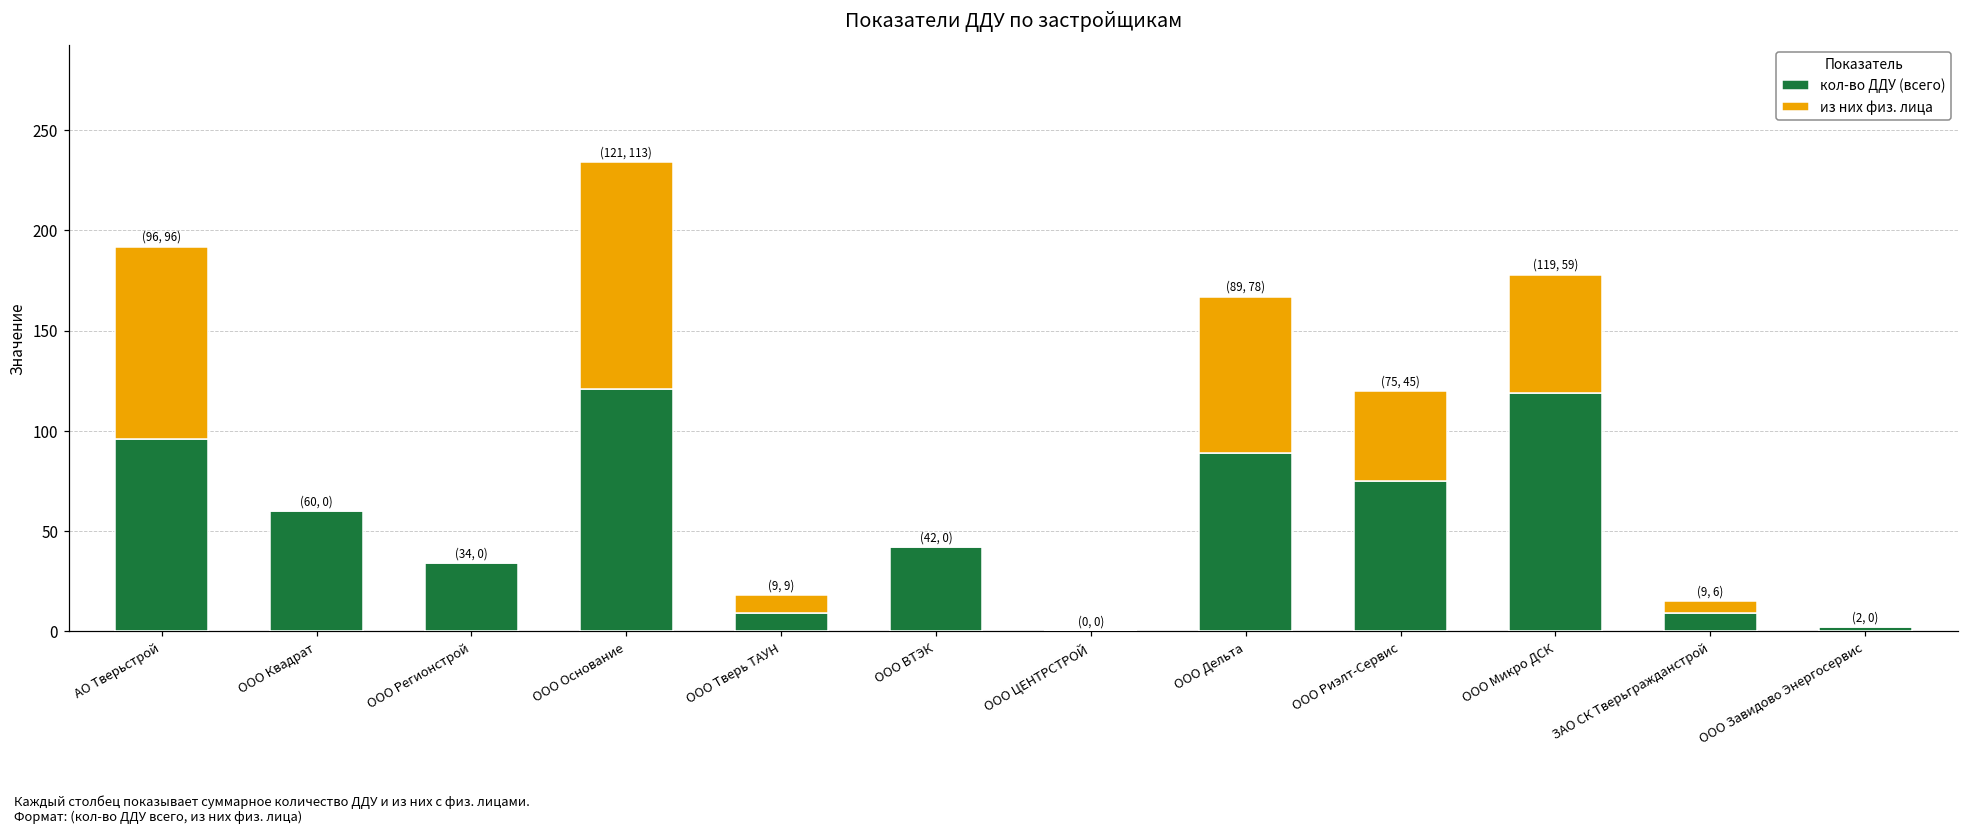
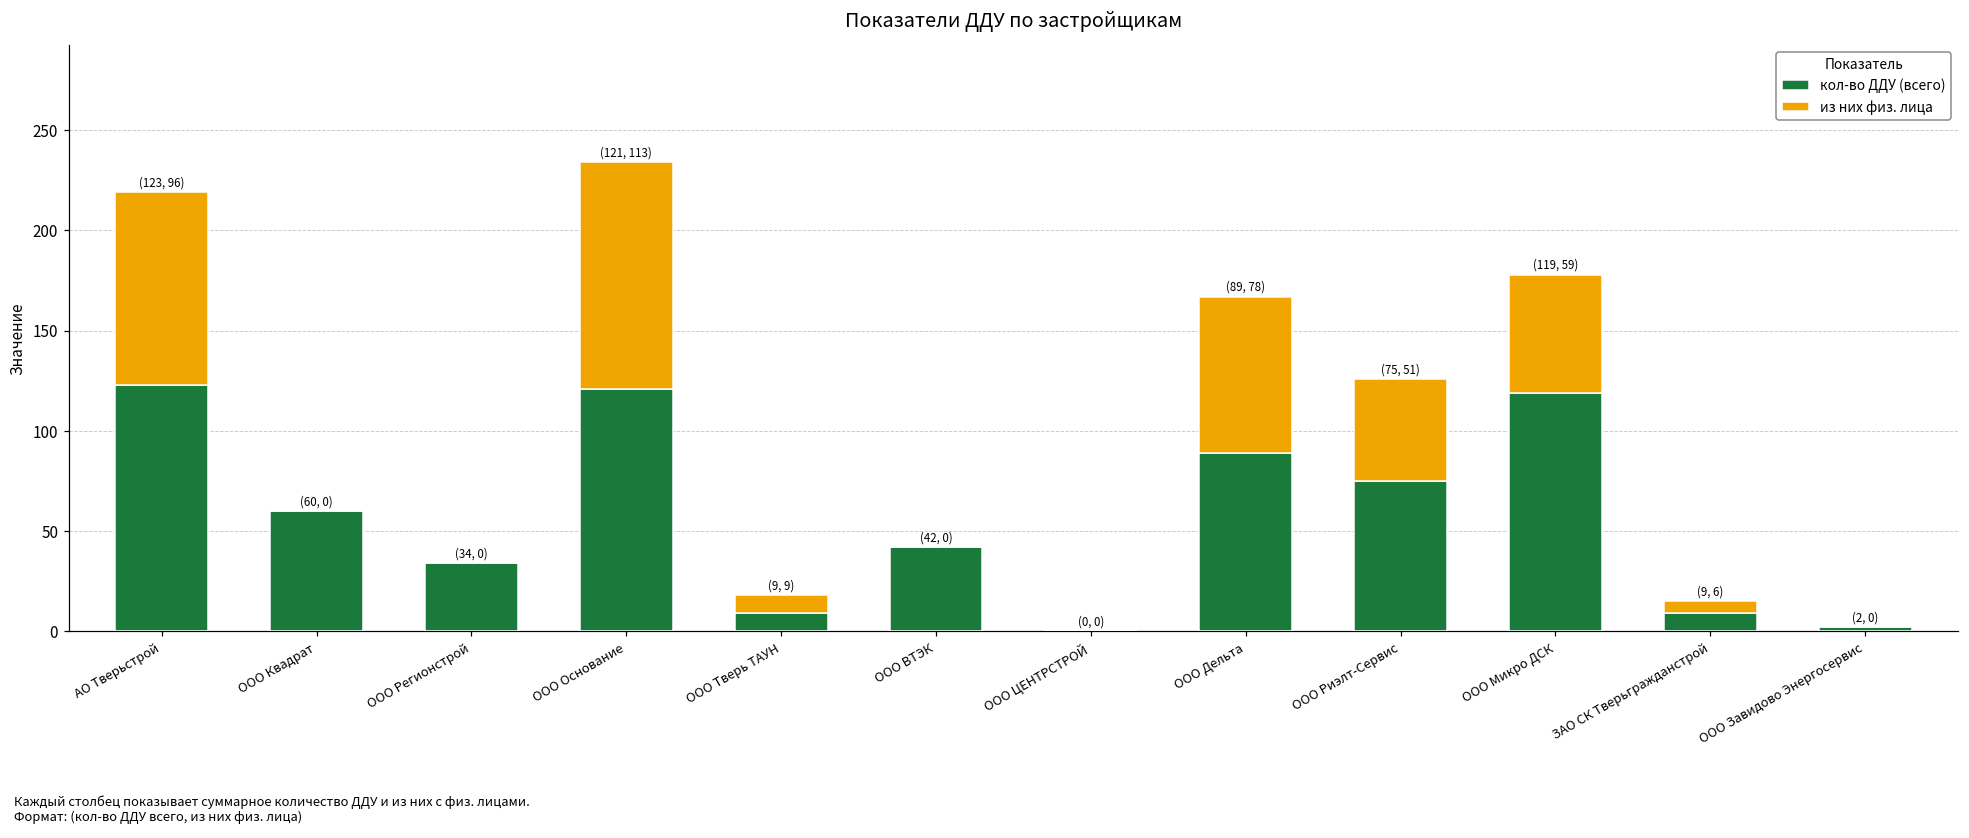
  {
    "кол-во ДДУ (всего)": {
-     "АО Тверьстрой": "(96, 96)",
+     "АО Тверьстрой": "(123, 96)",
      "ООО Квадрат": "(60, 0)",
      "ООО Регионстрой": "(34, 0)",
      "ООО ВТЭК": "(42, 0)",
      "ООО ЦЕНТРСТРОЙ": "(0, 0)",
      "ЗАО СК Тверьгражданстрой": "(9, 6)",
      "ООО Завидово Энергосервис": "(2, 0)"
    },
    "из них физ. лица": {
      "АО Тверьстрой": "96",
      "ООО Квадрат": "0",
      "ООО Регионстрой": "0",
      "ООО Основание": "113",
      "ООО Тверь ТАУН": "(9, 9)",
      "ООО ВТЭК": "0",
      "ООО ЦЕНТРСТРОЙ": "(0, 0)",
      "ООО Дельта": "78",
-     "ООО Риэлт-Сервис": "45",
+     "ООО Риэлт-Сервис": "51",
      "ООО Микро ДСК": "59",
      "ЗАО СК Тверьгражданстрой": "6",
      "ООО Завидово Энергосервис": "0"
    }
  }
